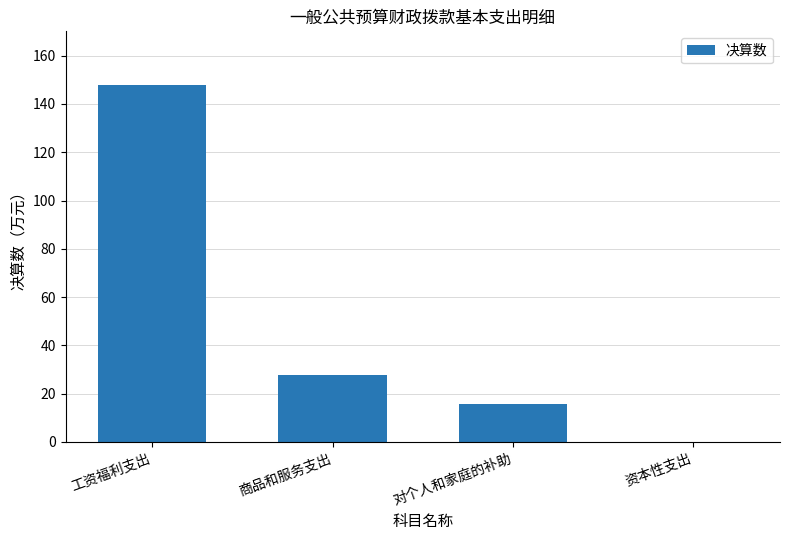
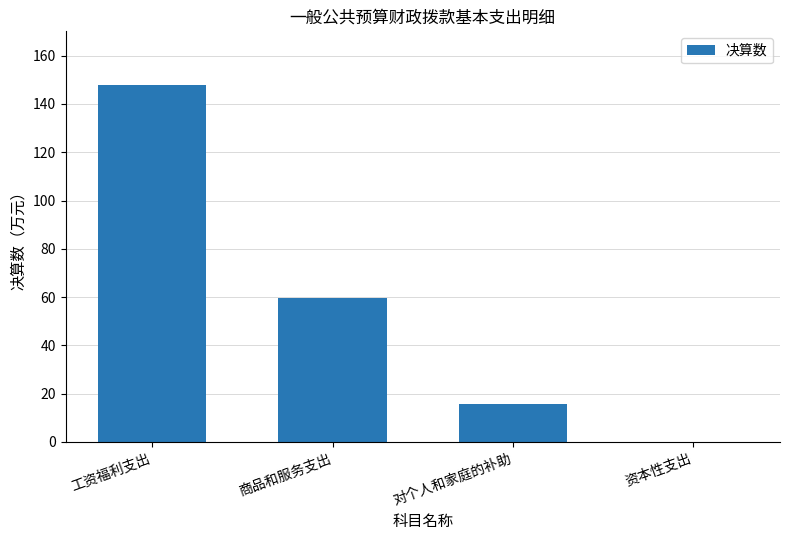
  {
    "工资福利支出": 148,
-   "商品和服务支出": 28,
+   "商品和服务支出": 60,
    "对个人和家庭的补助": 16
  }
